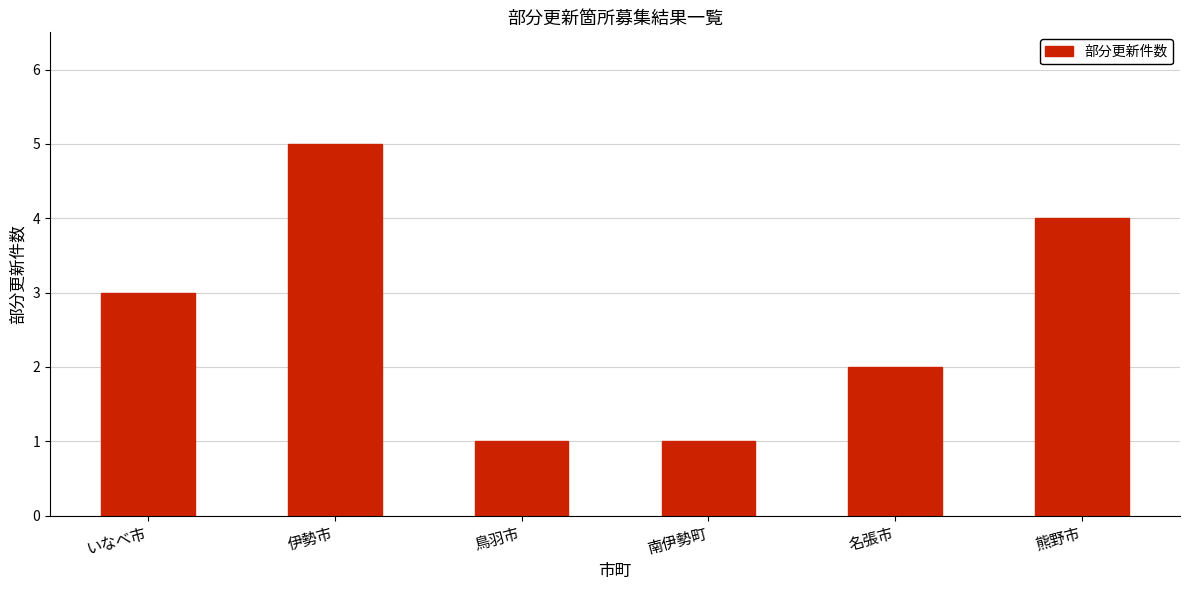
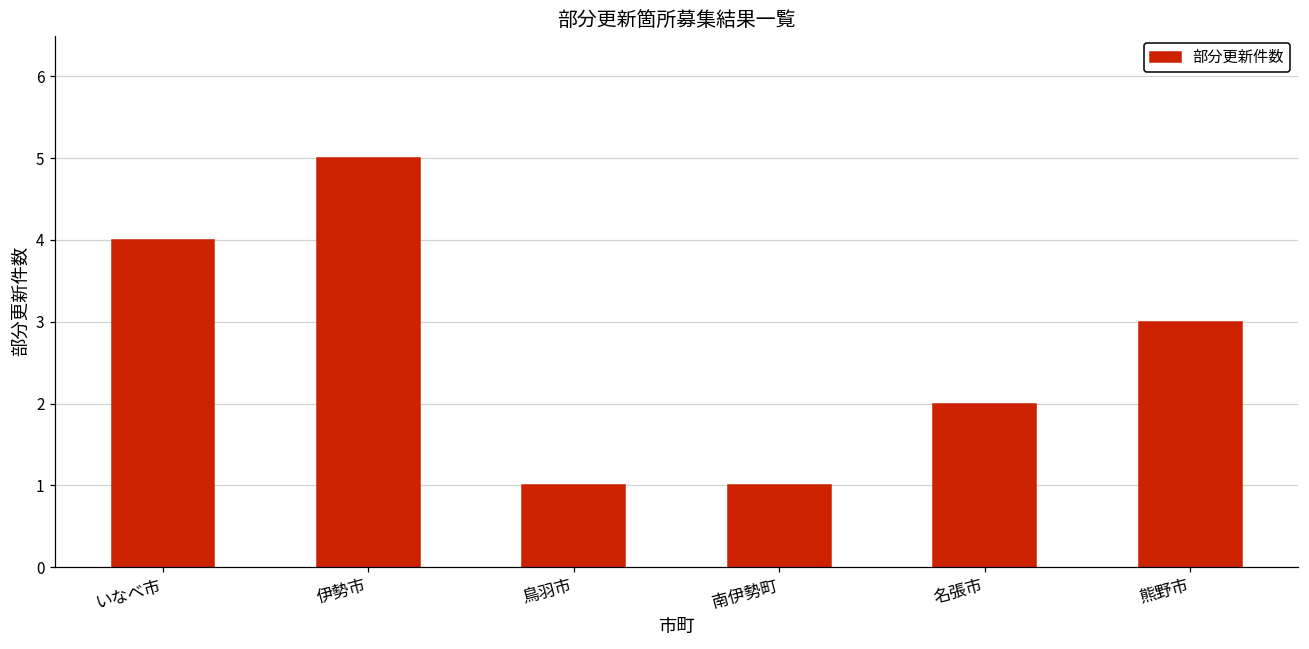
  {
-   "いなべ市": 3,
+   "いなべ市": 4,
    "伊勢市": 5,
    "鳥羽市": 1,
    "南伊勢町": 1,
    "名張市": 2,
-   "熊野市": 4
+   "熊野市": 3
  }
